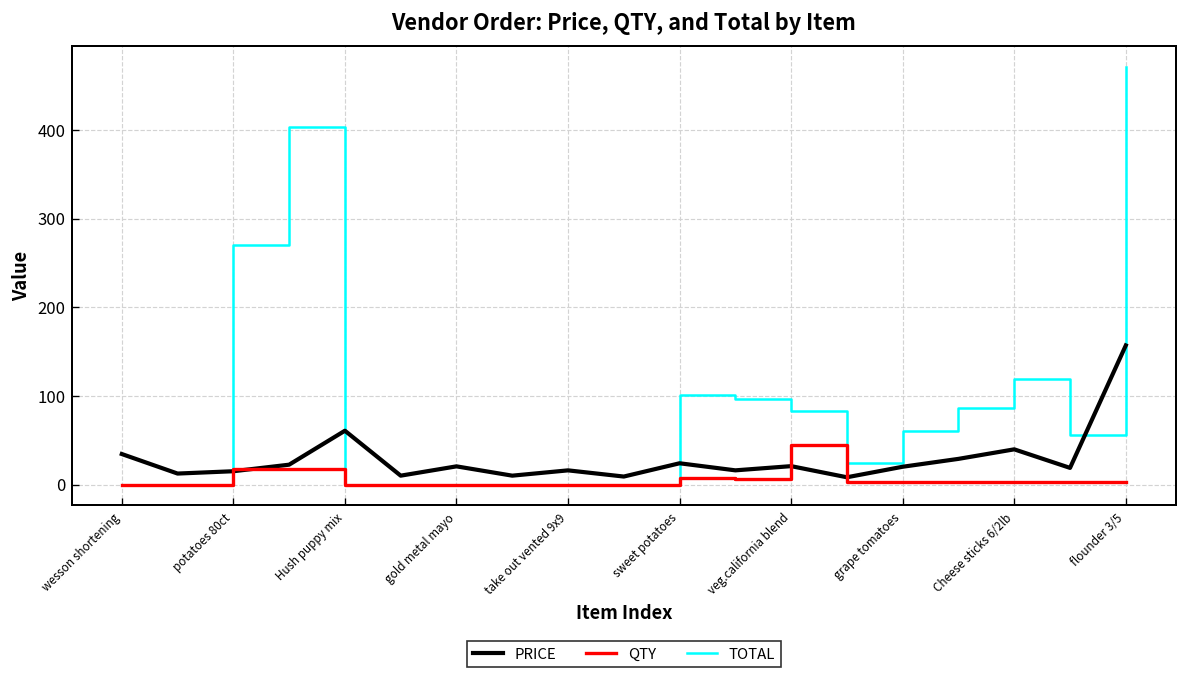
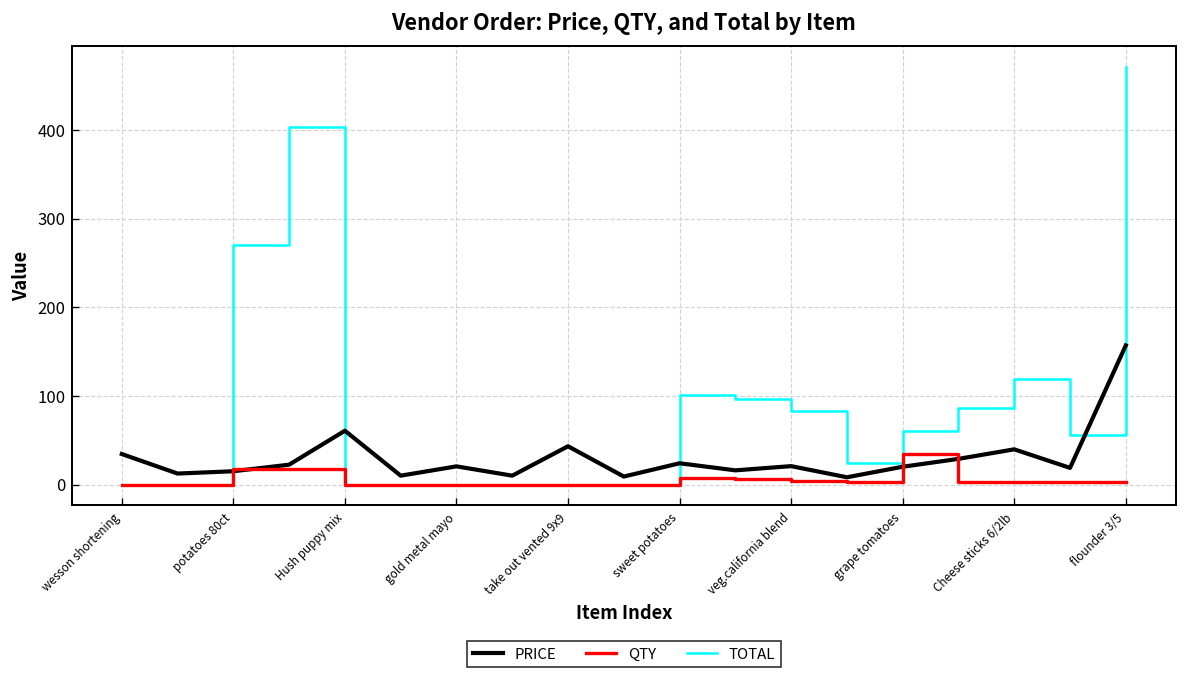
  {
    "PRICE": {
      "wesson shortening": 30,
      "Hush puppy mix": 60,
      "gold metal mayo": 20,
-     "take out vented 9x9": 20,
+     "take out vented 9x9": 40,
      "sweet potatoes": 20,
      "veg.california blend": 20,
      "grape tomatoes": 20,
      "Cheese sticks 6/2lb": 40,
      "flounder 3/5": 160
    },
    "QTY": {
      "sweet potatoes": 10,
-     "veg.california blend": 50,
-     "grape tomatoes": 0,
+     "veg.california blend": 0,
+     "grape tomatoes": 30,
      "Cheese sticks 6/2lb": 0,
      "flounder 3/5": 0
    },
    "TOTAL": {
      "potatoes 80ct": 270,
      "sweet potatoes": 100,
      "veg.california blend": 80,
      "grape tomatoes": 60,
      "Cheese sticks 6/2lb": 120,
      "flounder 3/5": 470
    }
  }
